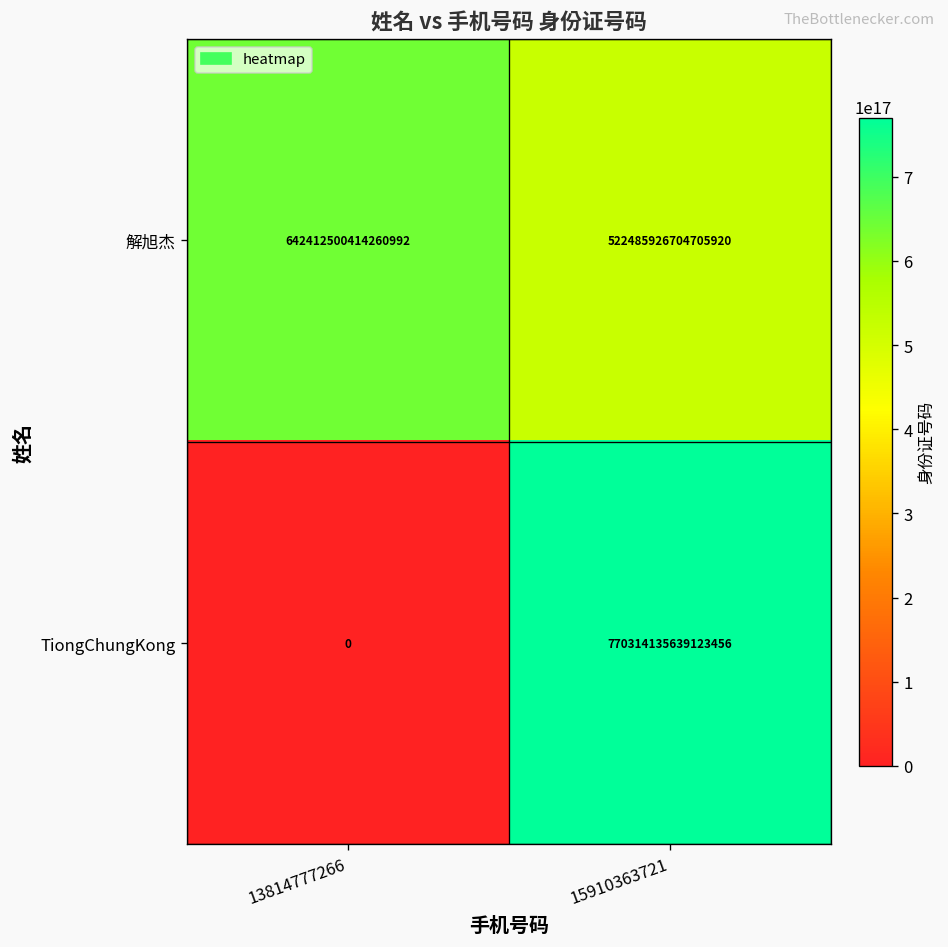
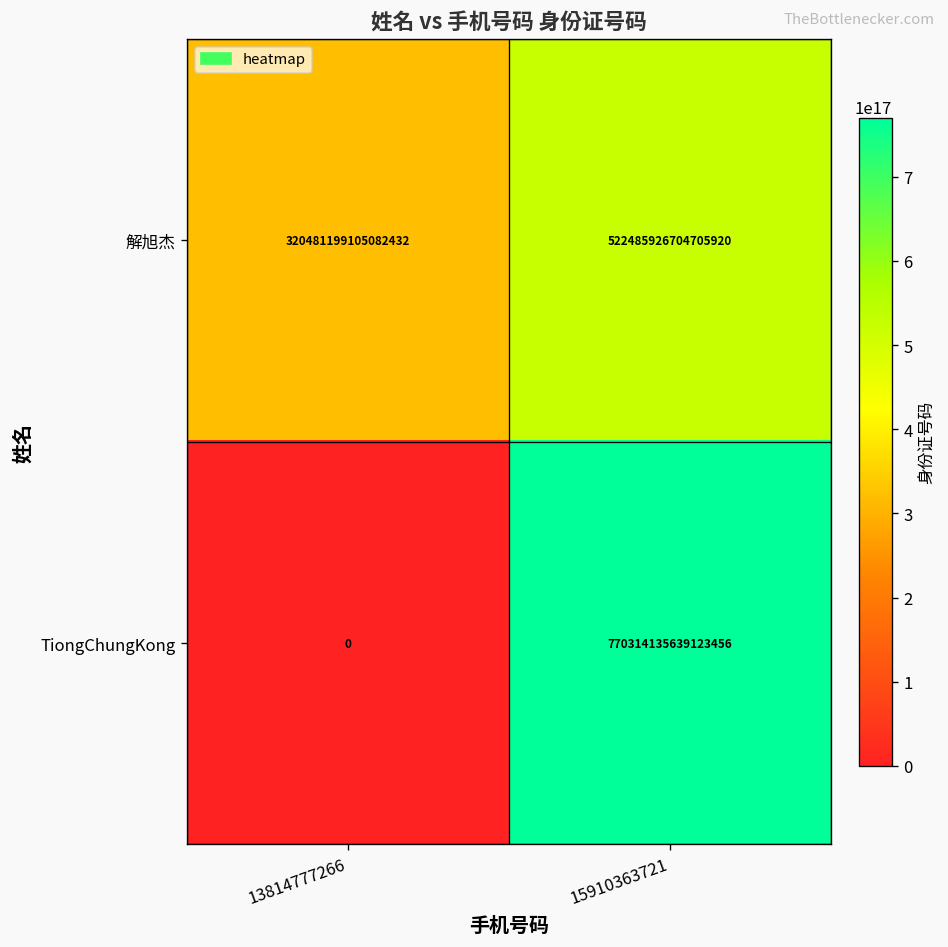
  {
    "解旭杰": {
-     "13814777266": 642412500414260992,
+     "13814777266": 320481199105082432,
      "15910363721": 522485926704705920
    },
    "TiongChungKong": {
      "13814777266": 0,
      "15910363721": 770314135639123456
    }
  }
